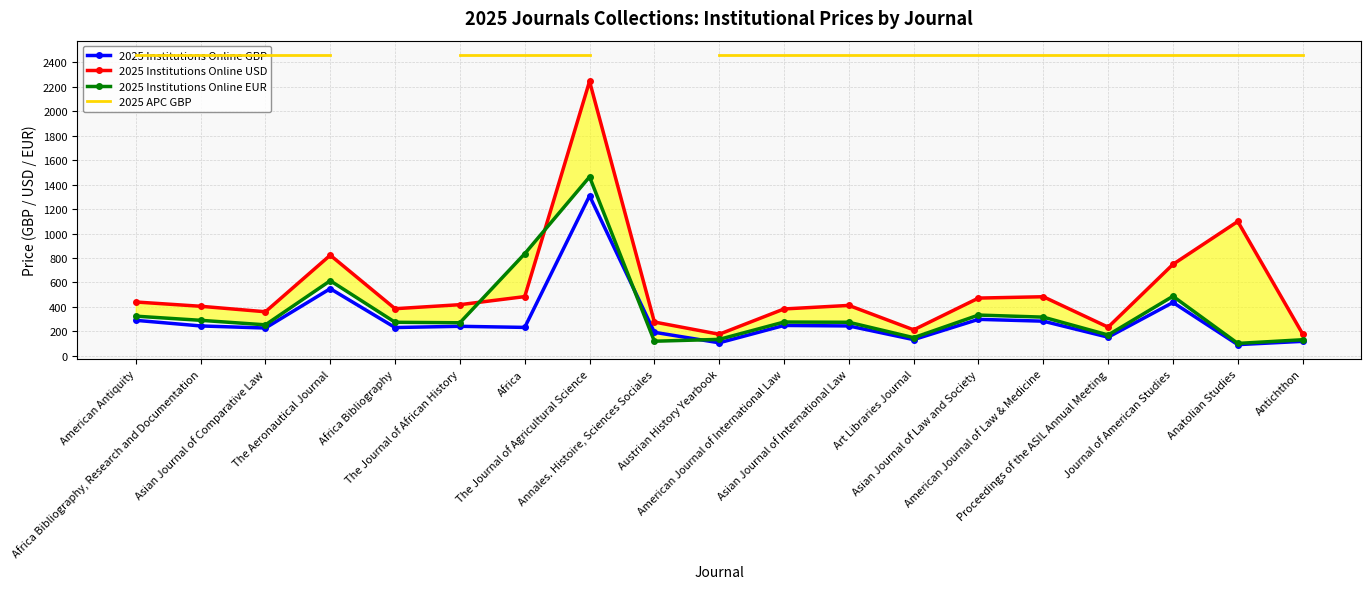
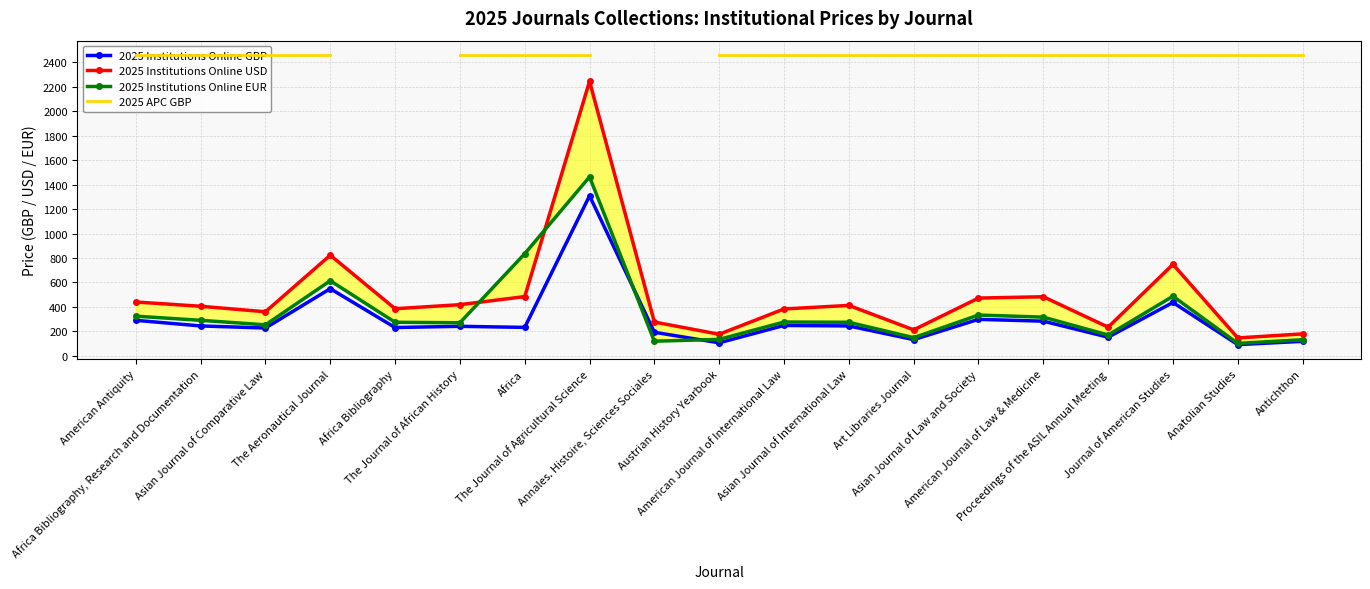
  {
    "2025 Institutions Online GBP": {
      "American Antiquity": 290,
      "Africa Bibliography, Research and Documentation": 240,
      "Asian Journal of Comparative Law": 230,
      "The Aeronautical Journal": 550,
      "Africa Bibliography": 230,
      "The Journal of African History": 240,
      "Africa": 230,
      "The Journal of Agricultural Science": 1310,
      "Annales. Histoire, Sciences Sociales": 190,
      "Austrian History Yearbook": 110,
      "American Journal of International Law": 250,
      "Asian Journal of International Law": 240,
      "Asian Journal of Law and Society": 300,
      "American Journal of Law & Medicine": 280,
      "Journal of American Studies": 440
    },
    "2025 Institutions Online USD": {
      "Africa": 480,
-     "Anatolian Studies": 1100
+     "Anatolian Studies": 150
    },
    "2025 Institutions Online EUR": {
      "American Antiquity": 320,
      "Africa Bibliography, Research and Documentation": 290,
      "Asian Journal of Comparative Law": 250,
      "The Aeronautical Journal": 610,
      "Africa Bibliography": 270,
      "The Journal of African History": 270,
      "The Journal of Agricultural Science": 1460,
      "Annales. Histoire, Sciences Sociales": 120,
      "Austrian History Yearbook": 130,
      "American Journal of International Law": 280,
      "Asian Journal of International Law": 270,
      "Asian Journal of Law and Society": 330,
      "American Journal of Law & Medicine": 320,
      "Journal of American Studies": 490
    }
  }
